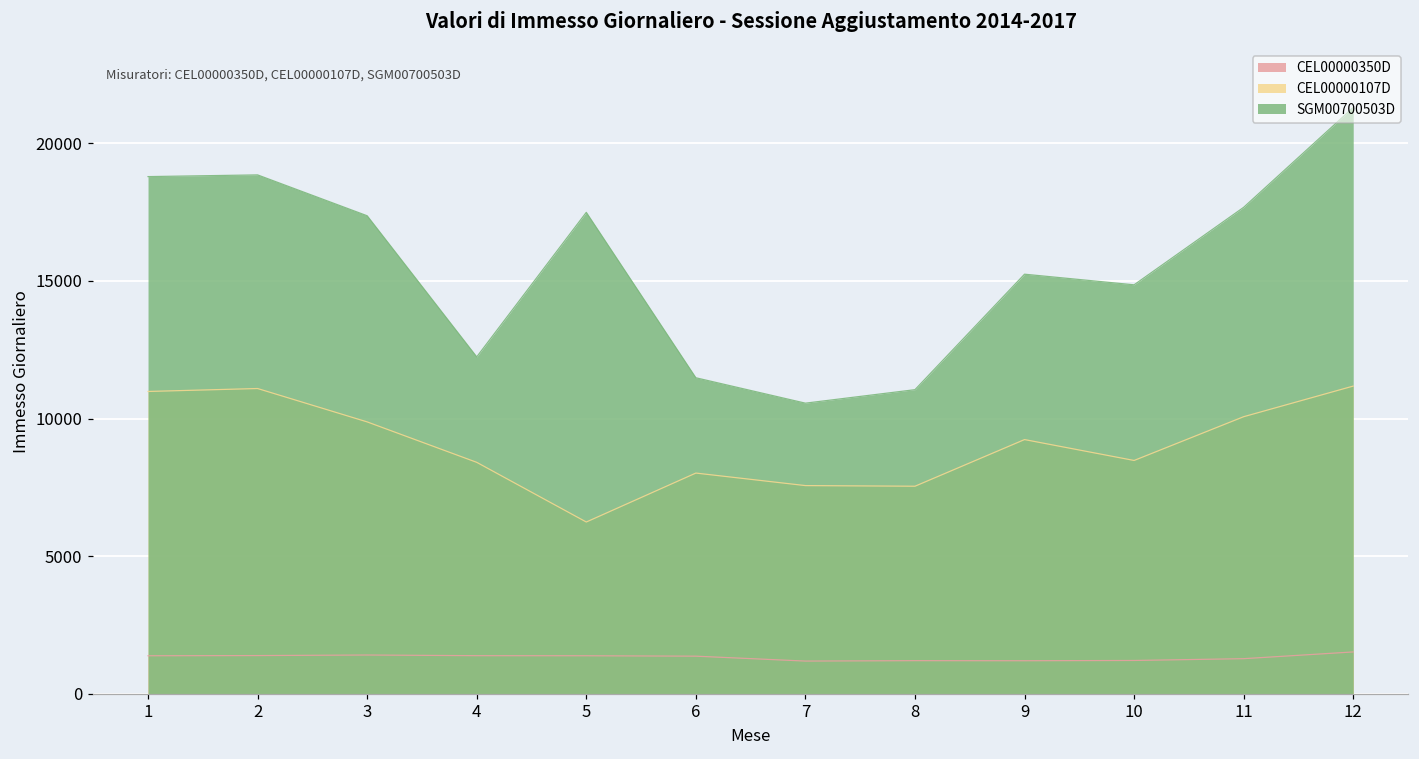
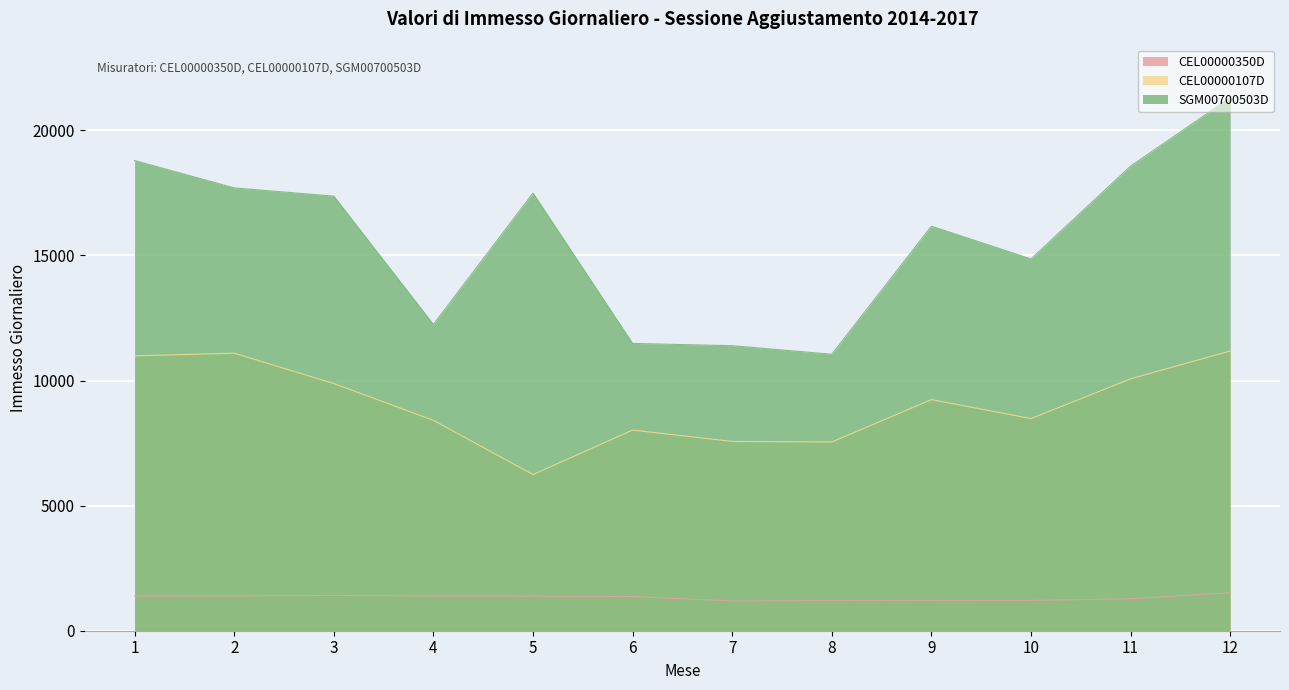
  {
    "SGM00700503D": {
      "1": 18800,
-     "2": 18900,
+     "2": 17700,
      "3": 17400,
      "4": 12200,
      "5": 17500,
      "6": 11500,
-     "7": 10600,
+     "7": 11400,
      "8": 11100,
-     "9": 15200,
+     "9": 16200,
      "10": 14900,
-     "11": 17700
+     "11": 18600
    }
  }
